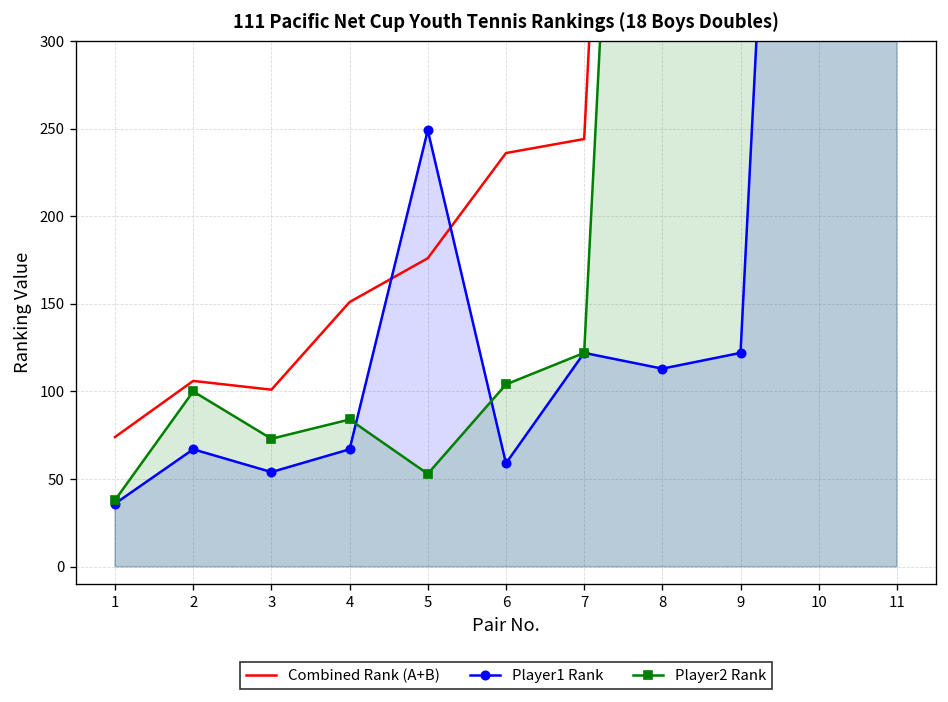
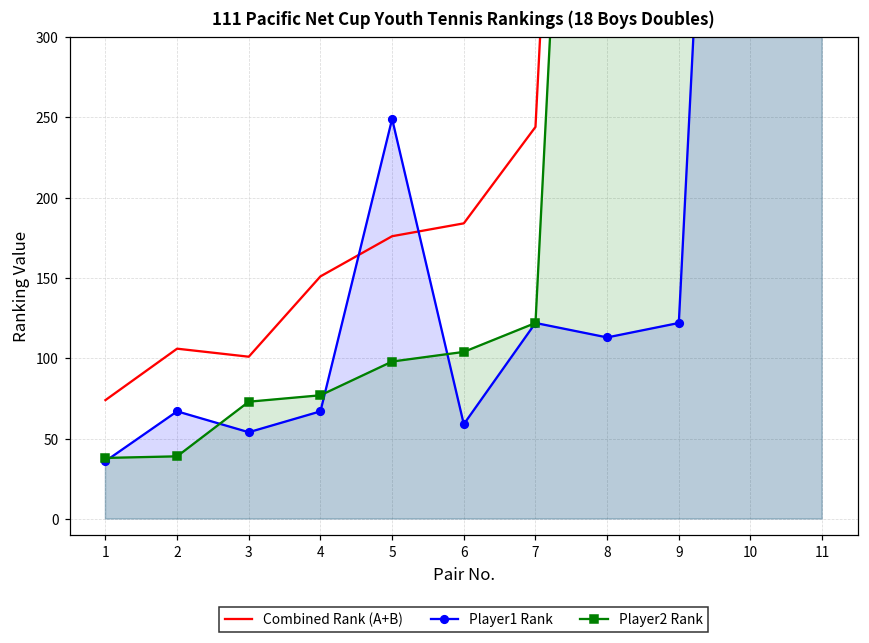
  {
    "Combined Rank (A+B)": {
      "1": 74,
      "2": 106,
      "3": 101,
      "4": 151,
      "5": 176,
-     "6": 236,
+     "6": 184,
      "7": 244
    },
    "Player1 Rank": {
      "1": 36,
      "2": 67,
      "3": 54,
      "4": 67,
      "5": 249,
      "6": 59,
      "8": 113,
      "9": 122
    },
    "Player2 Rank": {
      "1": 38,
-     "2": 100,
+     "2": 39,
      "3": 73,
-     "4": 84,
-     "5": 53,
+     "4": 77,
+     "5": 98,
      "6": 104
    }
  }
